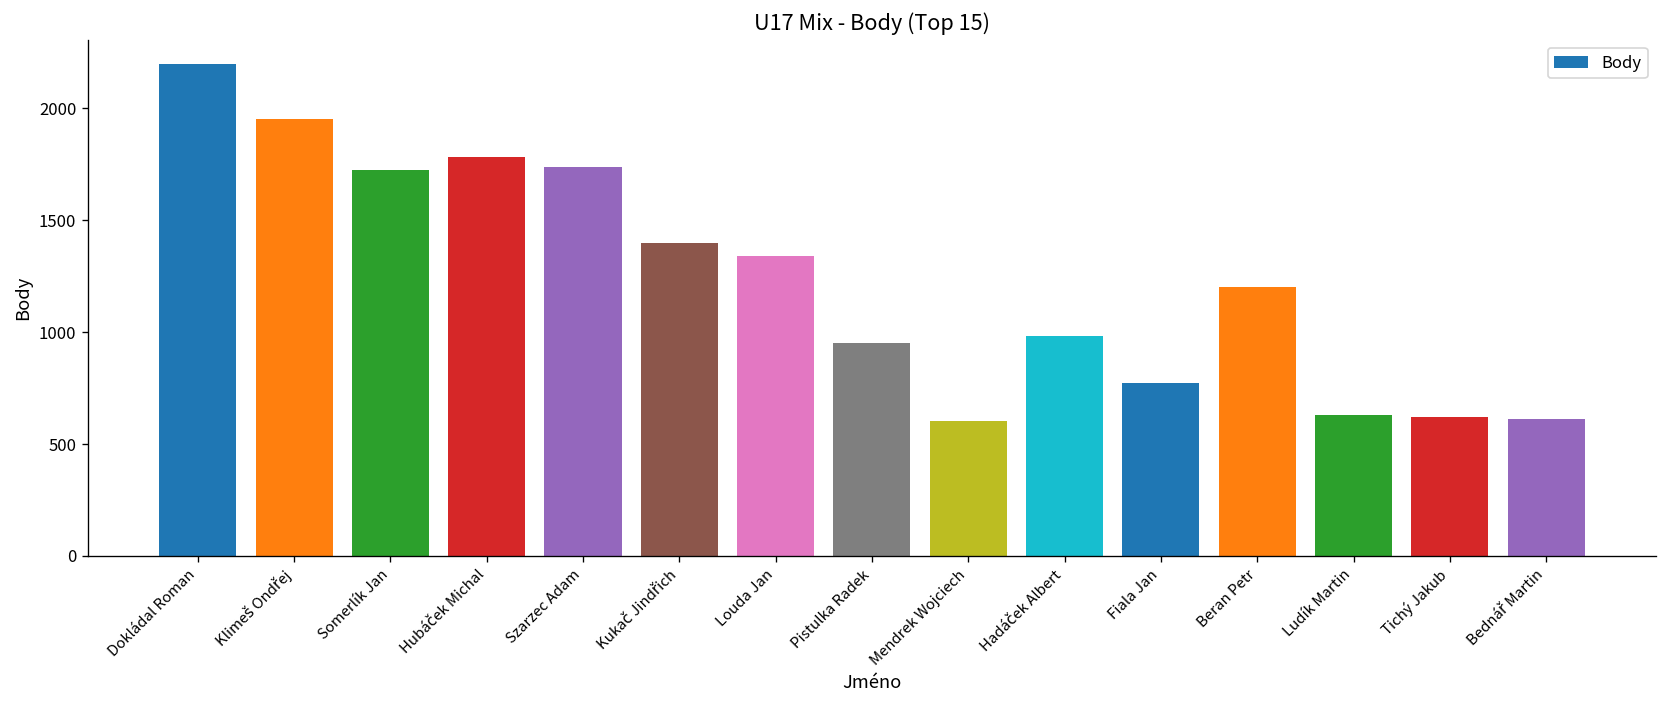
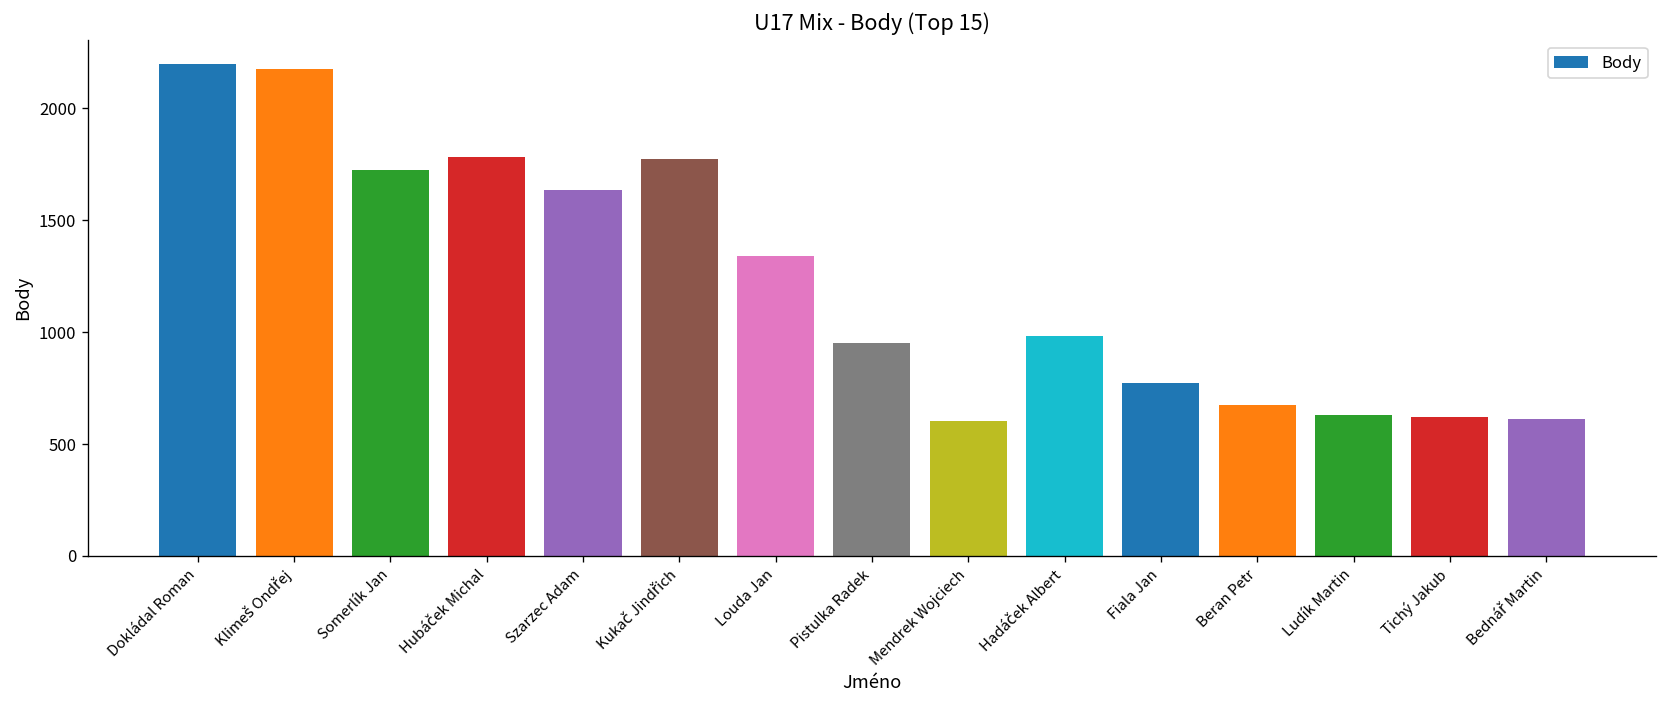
  {
    "Dokládal Roman": 2200,
-   "Klimeš Ondřej": 1950,
+   "Klimeš Ondřej": 2170,
    "Somerlík Jan": 1720,
    "Hubáček Michal": 1780,
-   "Szarzec Adam": 1740,
-   "Kukač Jindřich": 1400,
+   "Szarzec Adam": 1640,
+   "Kukač Jindřich": 1770,
    "Louda Jan": 1340,
    "Pistulka Radek": 950,
    "Mendrek Wojciech": 600,
    "Hadáček Albert": 980,
    "Fiala Jan": 770,
-   "Beran Petr": 1200,
+   "Beran Petr": 680,
    "Ludík Martin": 630,
    "Tichý Jakub": 620,
    "Bednář Martin": 610
  }
